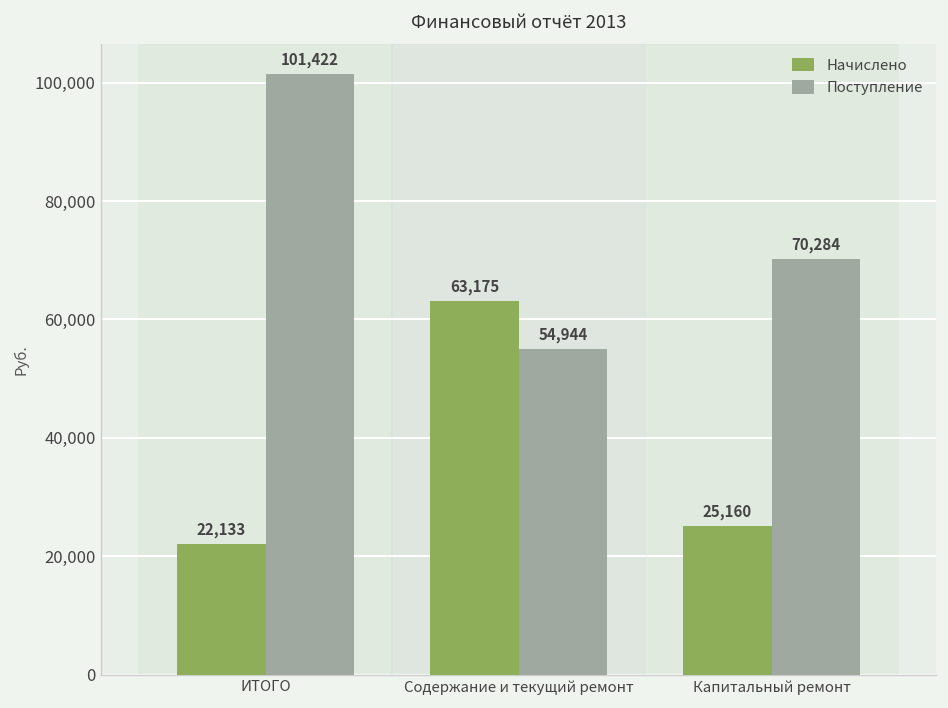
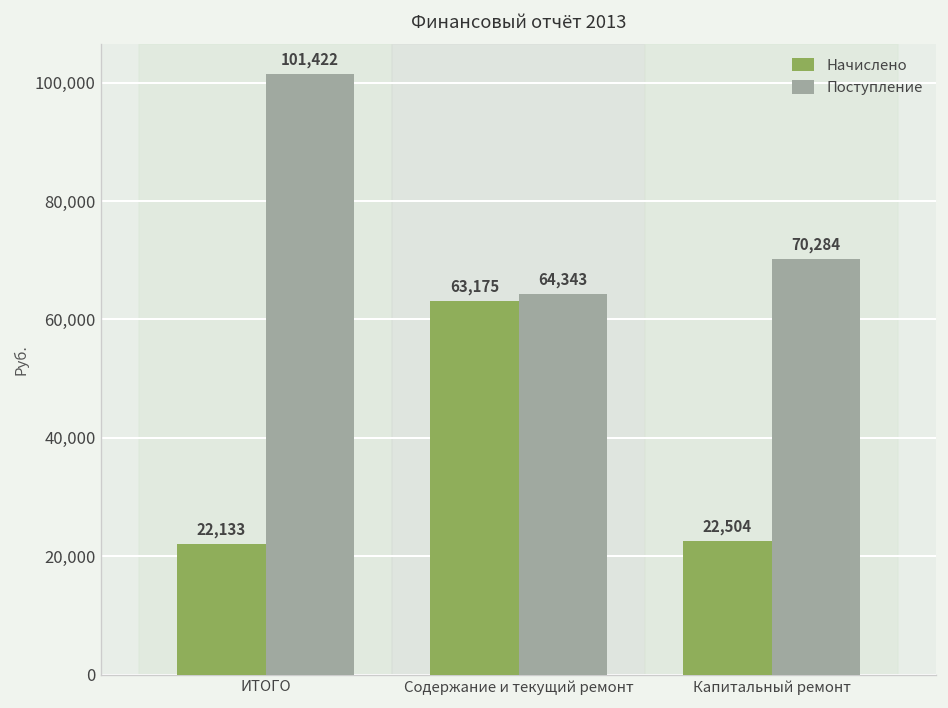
  {
    "Начислено": {
      "ИТОГО": "22,133",
      "Содержание и текущий ремонт": "63,175",
-     "Капитальный ремонт": "25,160"
+     "Капитальный ремонт": "22,504"
    },
    "Поступление": {
      "ИТОГО": "101,422",
-     "Содержание и текущий ремонт": "54,944",
+     "Содержание и текущий ремонт": "64,343",
      "Капитальный ремонт": "70,284"
    }
  }
